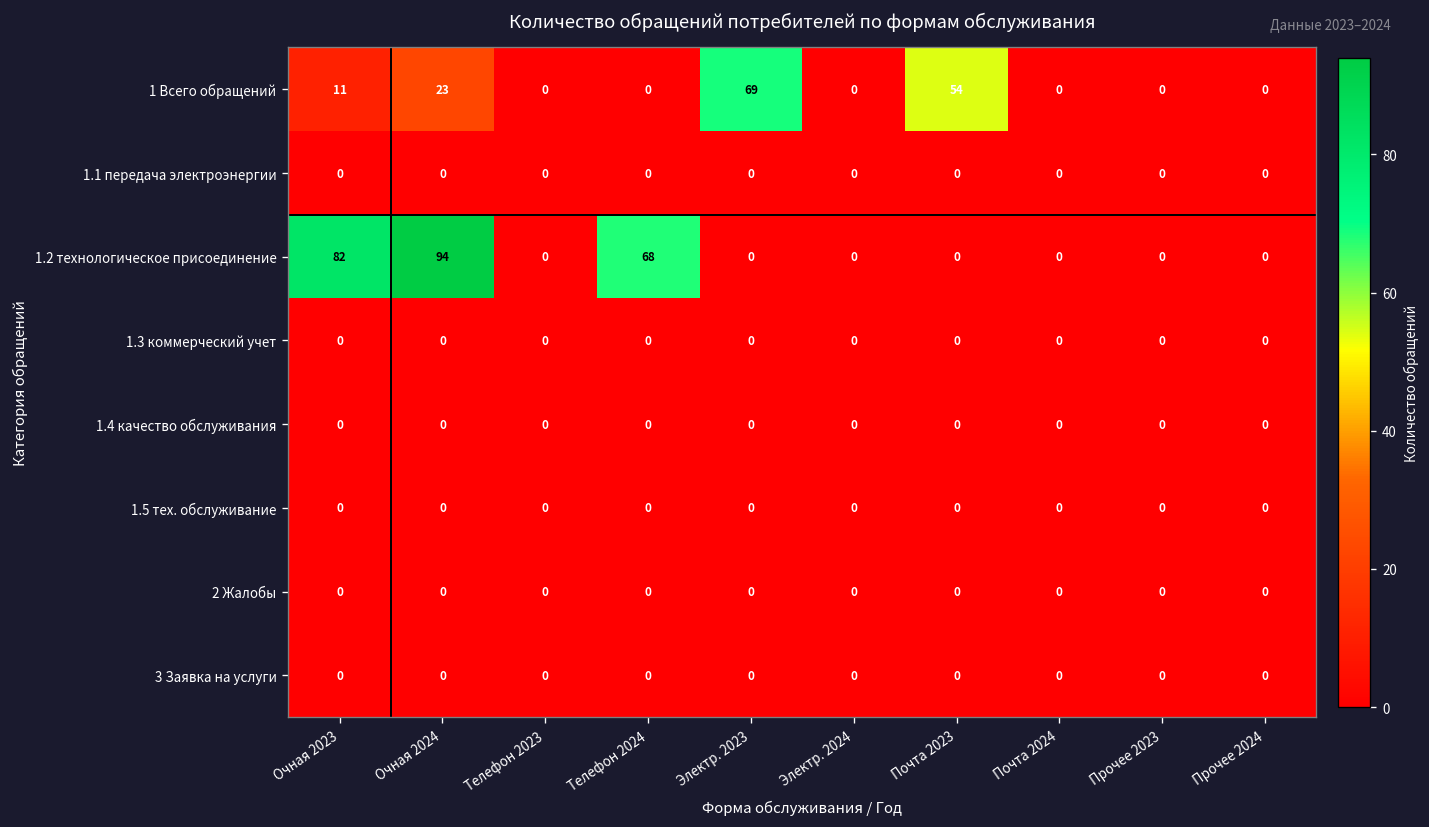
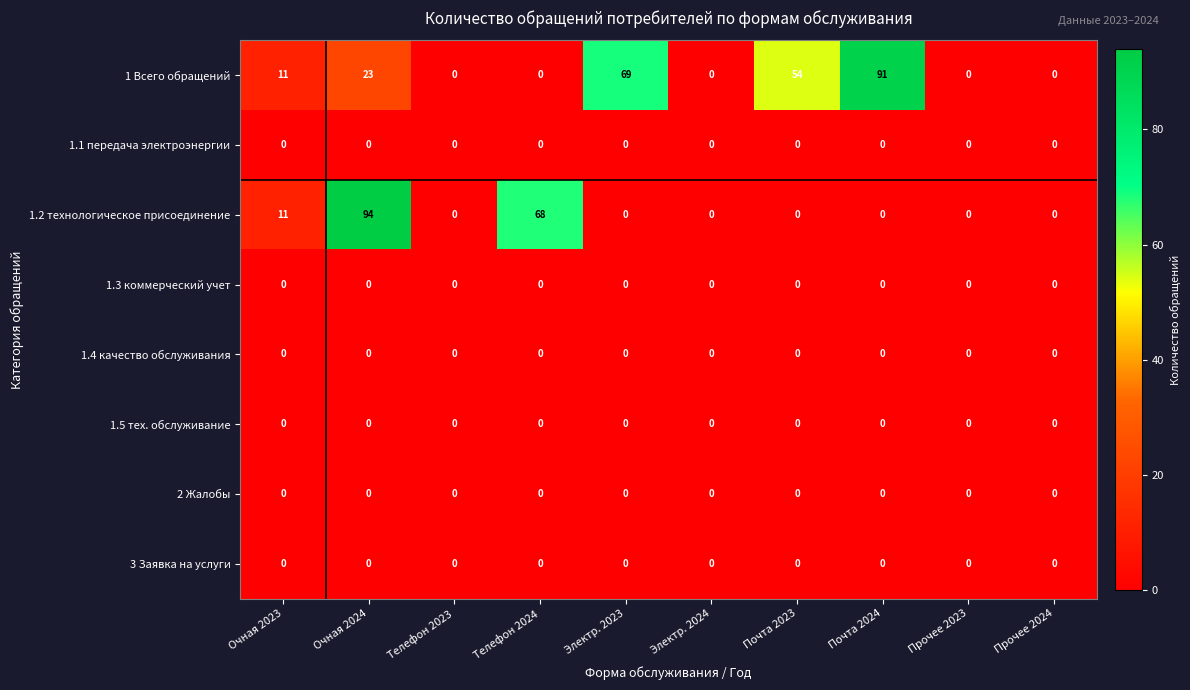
  {
    "1 Всего обращений": {
      "Очная 2023": 11,
      "Очная 2024": 23,
      "Телефон 2023": 0,
      "Телефон 2024": 0,
      "Электр. 2023": 69,
      "Электр. 2024": 0,
      "Почта 2023": 54,
-     "Почта 2024": 0,
+     "Почта 2024": 91,
      "Прочее 2023": 0,
      "Прочее 2024": 0
    },
    "1.1 передача электроэнергии": {
      "Очная 2023": 0,
      "Очная 2024": 0,
      "Телефон 2023": 0,
      "Телефон 2024": 0,
      "Электр. 2023": 0,
      "Электр. 2024": 0,
      "Почта 2023": 0,
      "Почта 2024": 0,
      "Прочее 2023": 0,
      "Прочее 2024": 0
    },
    "1.2 технологическое присоединение": {
-     "Очная 2023": 82,
+     "Очная 2023": 11,
      "Очная 2024": 94,
      "Телефон 2023": 0,
      "Телефон 2024": 68,
      "Электр. 2023": 0,
      "Электр. 2024": 0,
      "Почта 2023": 0,
      "Почта 2024": 0,
      "Прочее 2023": 0,
      "Прочее 2024": 0
    },
    "1.3 коммерческий учет": {
      "Очная 2023": 0,
      "Очная 2024": 0,
      "Телефон 2023": 0,
      "Телефон 2024": 0,
      "Электр. 2023": 0,
      "Электр. 2024": 0,
      "Почта 2023": 0,
      "Почта 2024": 0,
      "Прочее 2023": 0,
      "Прочее 2024": 0
    },
    "1.4 качество обслуживания": {
      "Очная 2023": 0,
      "Очная 2024": 0,
      "Телефон 2023": 0,
      "Телефон 2024": 0,
      "Электр. 2023": 0,
      "Электр. 2024": 0,
      "Почта 2023": 0,
      "Почта 2024": 0,
      "Прочее 2023": 0,
      "Прочее 2024": 0
    },
    "1.5 тех. обслуживание": {
      "Очная 2023": 0,
      "Очная 2024": 0,
      "Телефон 2023": 0,
      "Телефон 2024": 0,
      "Электр. 2023": 0,
      "Электр. 2024": 0,
      "Почта 2023": 0,
      "Почта 2024": 0,
      "Прочее 2023": 0,
      "Прочее 2024": 0
    },
    "2 Жалобы": {
      "Очная 2023": 0,
      "Очная 2024": 0,
      "Телефон 2023": 0,
      "Телефон 2024": 0,
      "Электр. 2023": 0,
      "Электр. 2024": 0,
      "Почта 2023": 0,
      "Почта 2024": 0,
      "Прочее 2023": 0,
      "Прочее 2024": 0
    },
    "3 Заявка на услуги": {
      "Очная 2023": 0,
      "Очная 2024": 0,
      "Телефон 2023": 0,
      "Телефон 2024": 0,
      "Электр. 2023": 0,
      "Электр. 2024": 0,
      "Почта 2023": 0,
      "Почта 2024": 0,
      "Прочее 2023": 0,
      "Прочее 2024": 0
    }
  }
